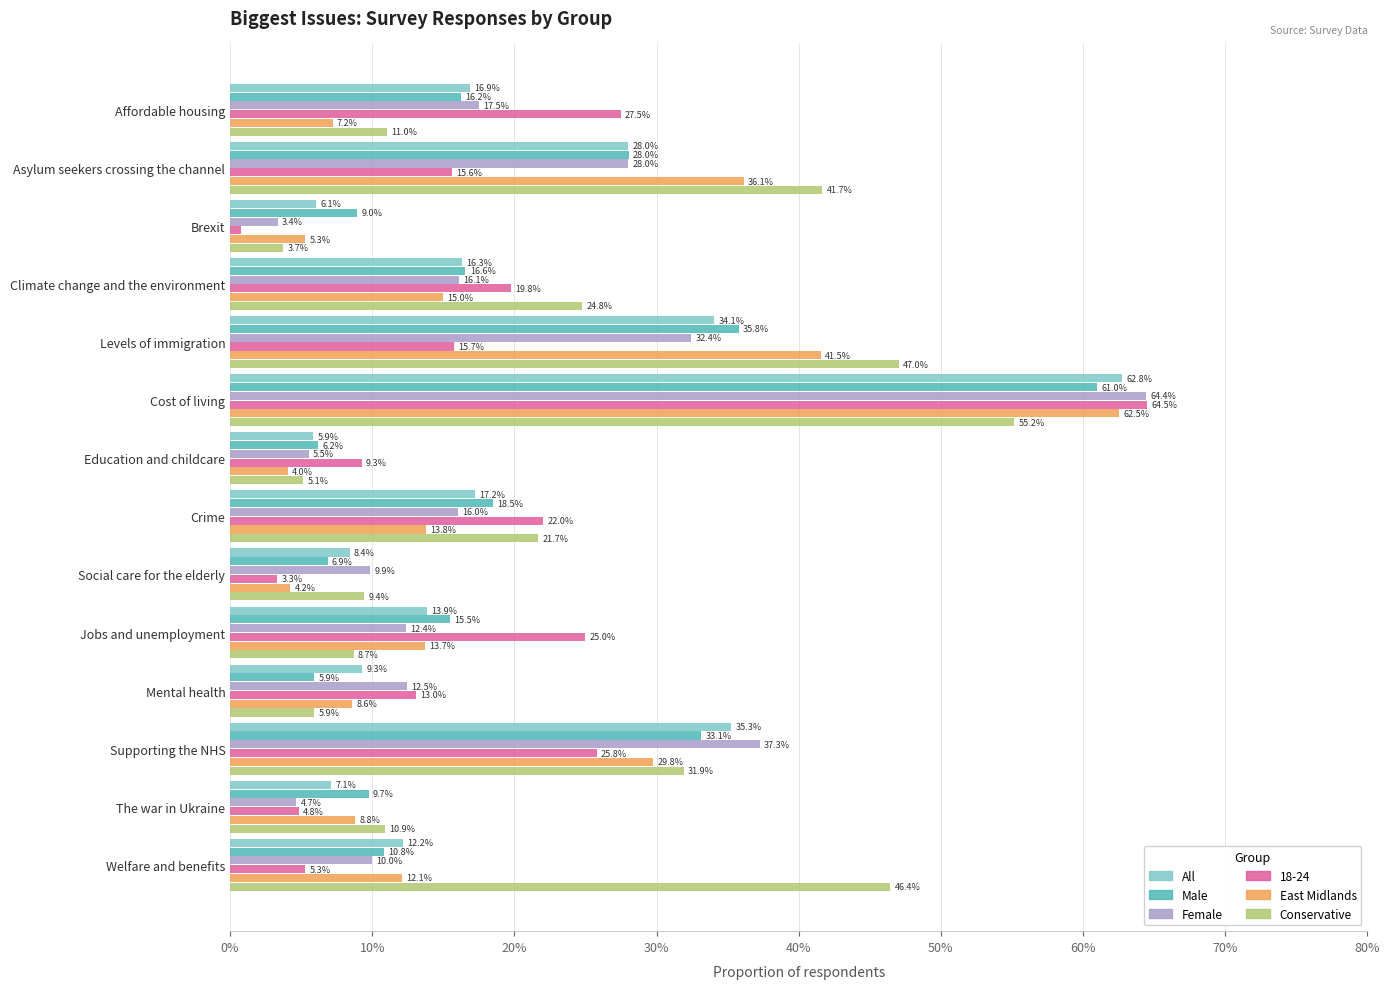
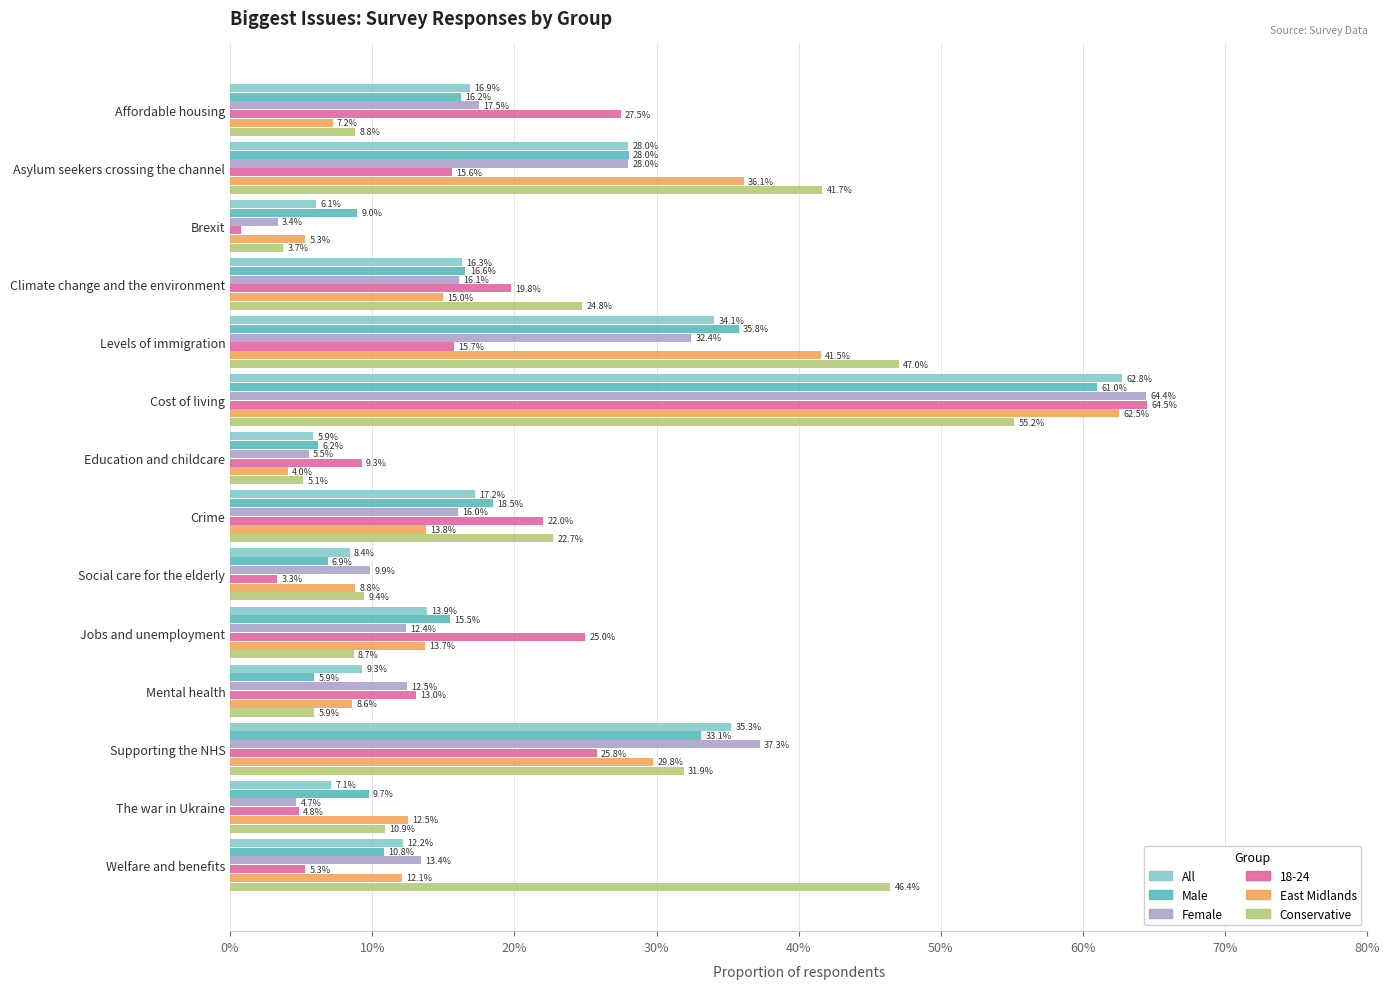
  {
    "Female": {
      "Affordable housing": "17.5%",
      "Asylum seekers crossing the channel": "28.0%",
      "Brexit": "3.4%",
      "Climate change and the environment": "16.1%",
      "Levels of immigration": "32.4%",
      "Cost of living": "64.4%",
      "Education and childcare": "5.5%",
      "Crime": "16.0%",
      "Social care for the elderly": "9.9%",
      "Jobs and unemployment": "12.4%",
      "Mental health": "12.5%",
      "Supporting the NHS": "37.3%",
      "The war in Ukraine": "4.7%",
-     "Welfare and benefits": "10.0%"
+     "Welfare and benefits": "13.4%"
    },
    "18-24": {
      "Affordable housing": "27.5%",
      "Asylum seekers crossing the channel": "15.6%",
      "Climate change and the environment": "19.8%",
      "Levels of immigration": "15.7%",
      "Cost of living": "64.5%",
      "Education and childcare": "9.3%",
      "Crime": "22.0%",
      "Social care for the elderly": "3.3%",
      "Jobs and unemployment": "25.0%",
      "Mental health": "13.0%",
      "Supporting the NHS": "25.8%",
      "The war in Ukraine": "4.8%",
      "Welfare and benefits": "5.3%"
    },
    "East Midlands": {
      "Affordable housing": "7.2%",
      "Asylum seekers crossing the channel": "36.1%",
      "Brexit": "5.3%",
      "Climate change and the environment": "15.0%",
      "Levels of immigration": "41.5%",
      "Cost of living": "62.5%",
      "Education and childcare": "4.0%",
      "Crime": "13.8%",
-     "Social care for the elderly": "4.2%",
+     "Social care for the elderly": "8.8%",
      "Jobs and unemployment": "13.7%",
      "Mental health": "8.6%",
      "Supporting the NHS": "29.8%",
-     "The war in Ukraine": "8.8%",
+     "The war in Ukraine": "12.5%",
      "Welfare and benefits": "12.1%"
    },
    "Conservative": {
-     "Affordable housing": "11.0%",
+     "Affordable housing": "8.8%",
      "Asylum seekers crossing the channel": "41.7%",
      "Brexit": "3.7%",
      "Climate change and the environment": "24.8%",
      "Levels of immigration": "47.0%",
      "Cost of living": "55.2%",
      "Education and childcare": "5.1%",
-     "Crime": "21.7%",
+     "Crime": "22.7%",
      "Social care for the elderly": "9.4%",
      "Jobs and unemployment": "8.7%",
      "Mental health": "5.9%",
      "Supporting the NHS": "31.9%",
      "The war in Ukraine": "10.9%",
      "Welfare and benefits": "46.4%"
    }
  }
